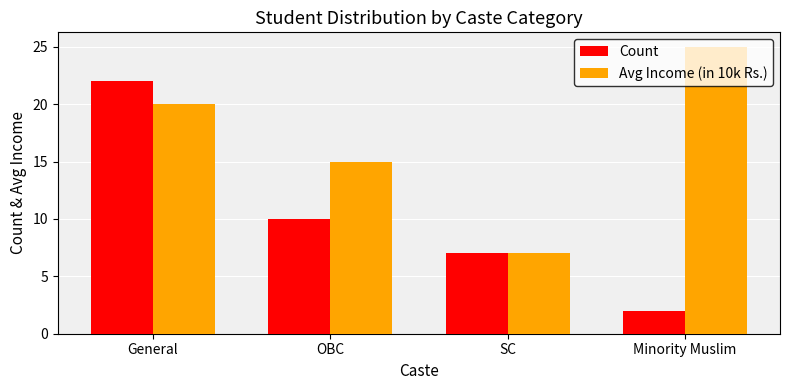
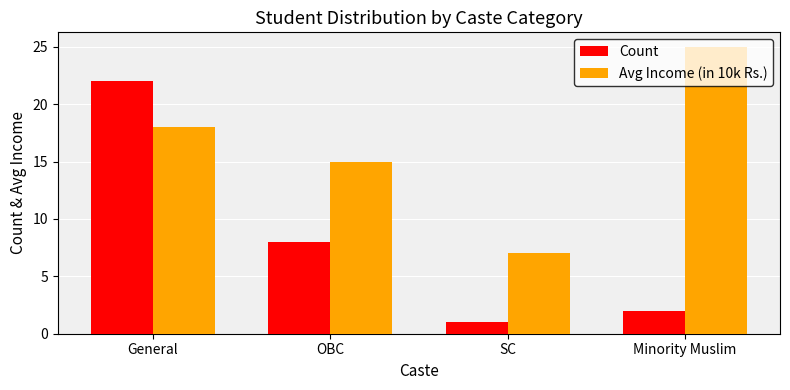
  {
    "Count": {
      "General": 22,
-     "OBC": 10,
-     "SC": 7,
+     "OBC": 8,
+     "SC": 1,
      "Minority Muslim": 2
    },
    "Avg Income (in 10k Rs.)": {
-     "General": 20,
+     "General": 18,
      "OBC": 15,
      "SC": 7
    }
  }
